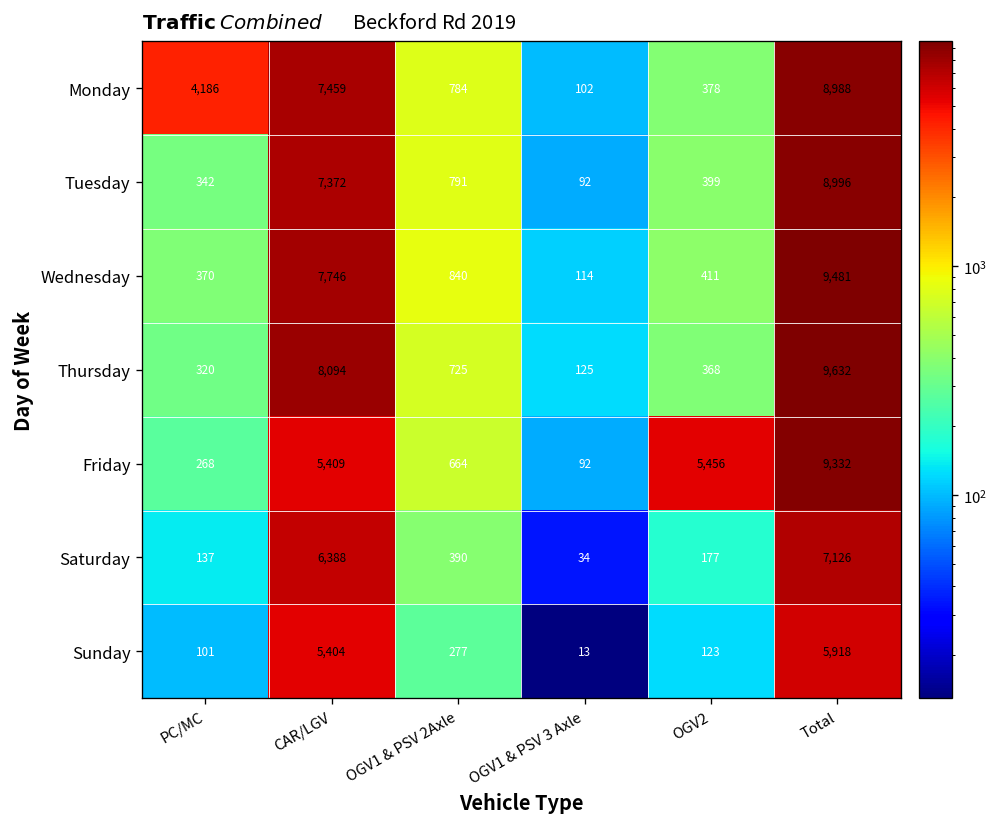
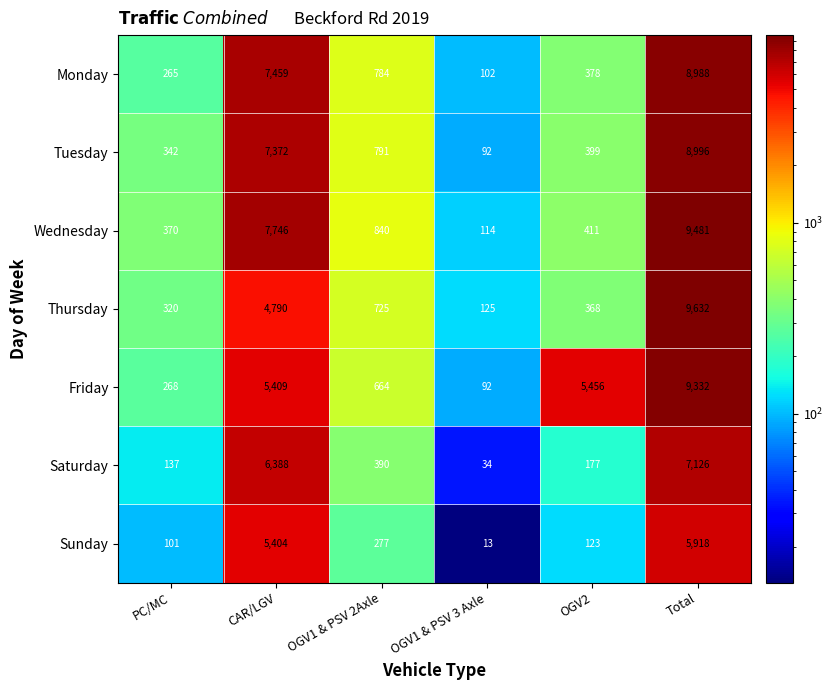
  {
    "Monday": {
-     "PC/MC": "4,186",
+     "PC/MC": "265",
      "CAR/LGV": "7,459",
      "OGV1 & PSV 2Axle": "784",
      "OGV1 & PSV 3 Axle": "102",
      "OGV2": "378",
      "Total": "8,988"
    },
    "Tuesday": {
      "PC/MC": "342",
      "CAR/LGV": "7,372",
      "OGV1 & PSV 2Axle": "791",
      "OGV1 & PSV 3 Axle": "92",
      "OGV2": "399",
      "Total": "8,996"
    },
    "Wednesday": {
      "PC/MC": "370",
      "CAR/LGV": "7,746",
      "OGV1 & PSV 2Axle": "840",
      "OGV1 & PSV 3 Axle": "114",
      "OGV2": "411",
      "Total": "9,481"
    },
    "Thursday": {
      "PC/MC": "320",
-     "CAR/LGV": "8,094",
+     "CAR/LGV": "4,790",
      "OGV1 & PSV 2Axle": "725",
      "OGV1 & PSV 3 Axle": "125",
      "OGV2": "368",
      "Total": "9,632"
    },
    "Friday": {
      "PC/MC": "268",
      "CAR/LGV": "5,409",
      "OGV1 & PSV 2Axle": "664",
      "OGV1 & PSV 3 Axle": "92",
      "OGV2": "5,456",
      "Total": "9,332"
    },
    "Saturday": {
      "PC/MC": "137",
      "CAR/LGV": "6,388",
      "OGV1 & PSV 2Axle": "390",
      "OGV1 & PSV 3 Axle": "34",
      "OGV2": "177",
      "Total": "7,126"
    },
    "Sunday": {
      "PC/MC": "101",
      "CAR/LGV": "5,404",
      "OGV1 & PSV 2Axle": "277",
      "OGV1 & PSV 3 Axle": "13",
      "OGV2": "123",
      "Total": "5,918"
    }
  }
